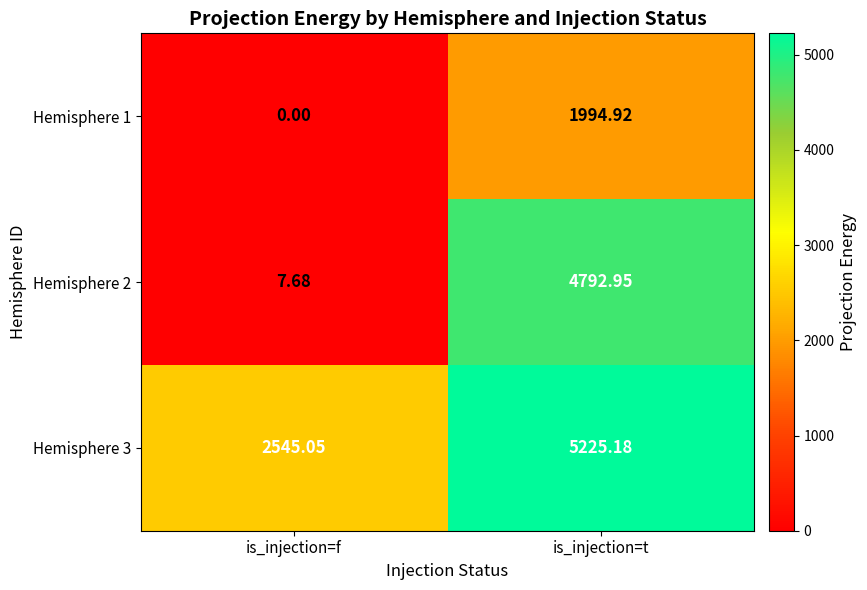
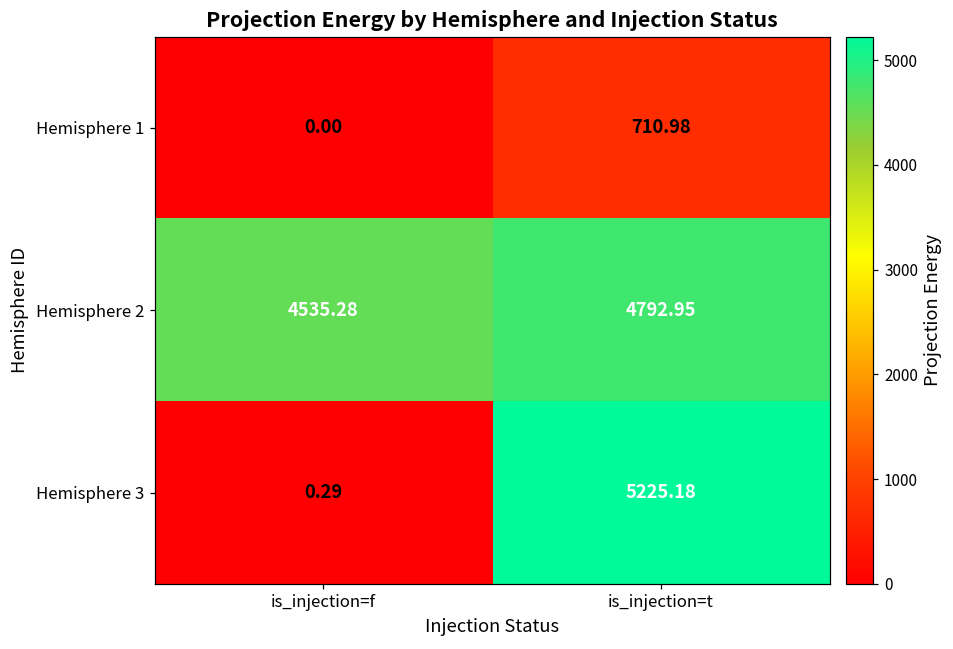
  {
    "Hemisphere 1": {
      "is_injection=f": 0.00,
-     "is_injection=t": 1994.92
+     "is_injection=t": 710.98
    },
    "Hemisphere 2": {
-     "is_injection=f": 7.68,
+     "is_injection=f": 4535.28,
      "is_injection=t": 4792.95
    },
    "Hemisphere 3": {
-     "is_injection=f": 2545.05,
+     "is_injection=f": 0.29,
      "is_injection=t": 5225.18
    }
  }
